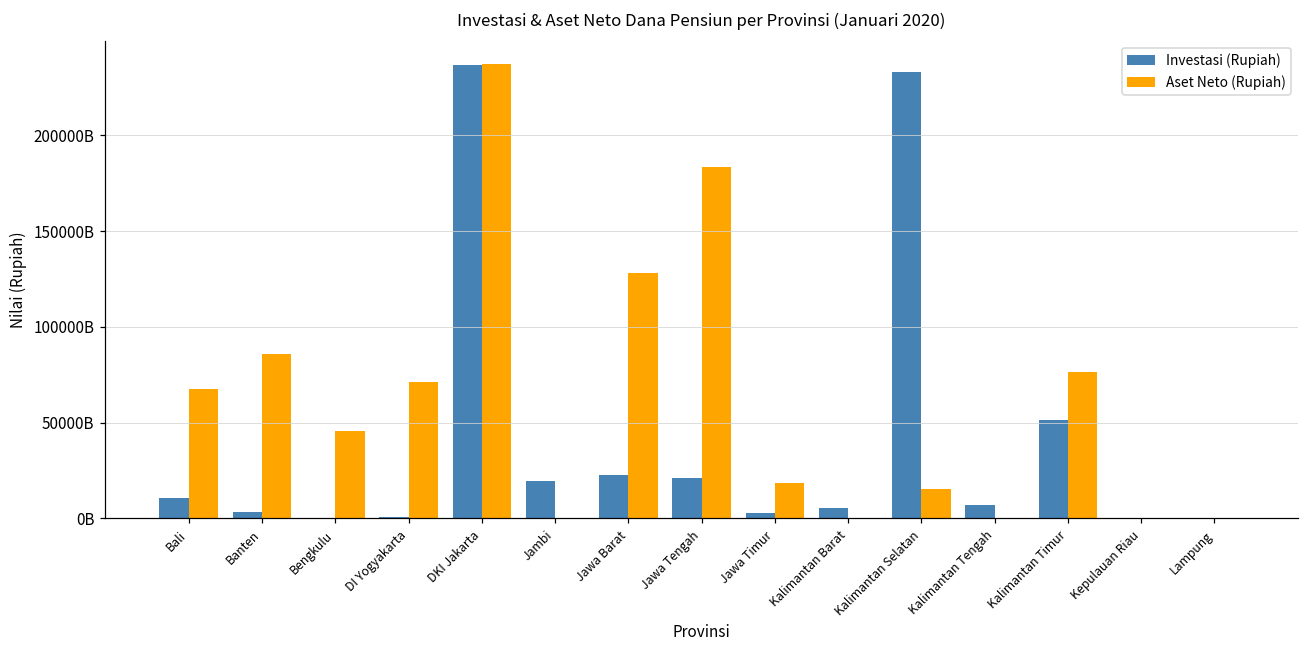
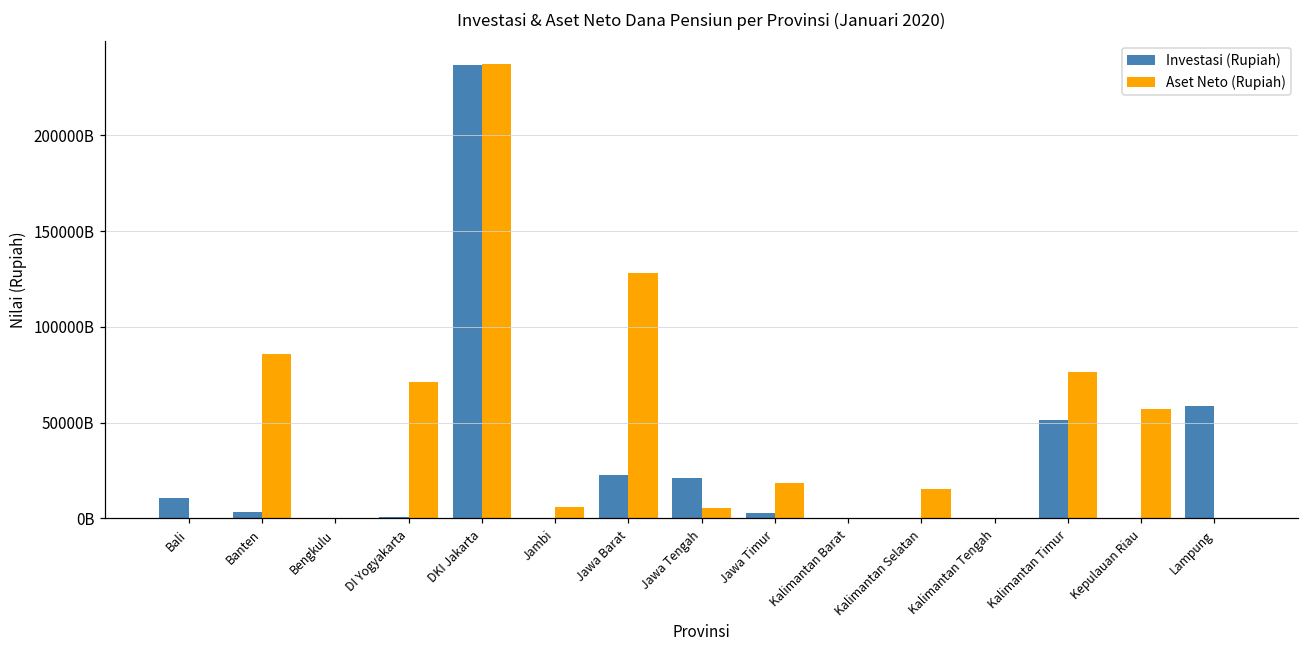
  {
    "Investasi (Rupiah)": {
      "Bali": 10000000000000,
      "Banten": 4000000000000,
      "DKI Jakarta": 237000000000000,
-     "Jambi": 20000000000000,
+     "Jambi": 0,
      "Jawa Barat": 23000000000000,
      "Jawa Tengah": 21000000000000,
      "Jawa Timur": 3000000000000,
-     "Kalimantan Barat": 6000000000000,
-     "Kalimantan Selatan": 233000000000000,
-     "Kalimantan Tengah": 7000000000000,
+     "Kalimantan Barat": 0,
+     "Kalimantan Selatan": 0,
+     "Kalimantan Tengah": 0,
      "Kalimantan Timur": 51000000000000,
-     "Lampung": 0
+     "Lampung": 59000000000000
    },
    "Aset Neto (Rupiah)": {
-     "Bali": 67000000000000,
+     "Bali": 0,
      "Banten": 86000000000000,
-     "Bengkulu": 46000000000000,
+     "Bengkulu": 0,
      "DI Yogyakarta": 71000000000000,
      "DKI Jakarta": 237000000000000,
-     "Jambi": 0,
+     "Jambi": 6000000000000,
      "Jawa Barat": 128000000000000,
-     "Jawa Tengah": 183000000000000,
+     "Jawa Tengah": 5000000000000,
      "Jawa Timur": 19000000000000,
      "Kalimantan Selatan": 16000000000000,
      "Kalimantan Timur": 77000000000000,
-     "Kepulauan Riau": 0
+     "Kepulauan Riau": 57000000000000
    }
  }
